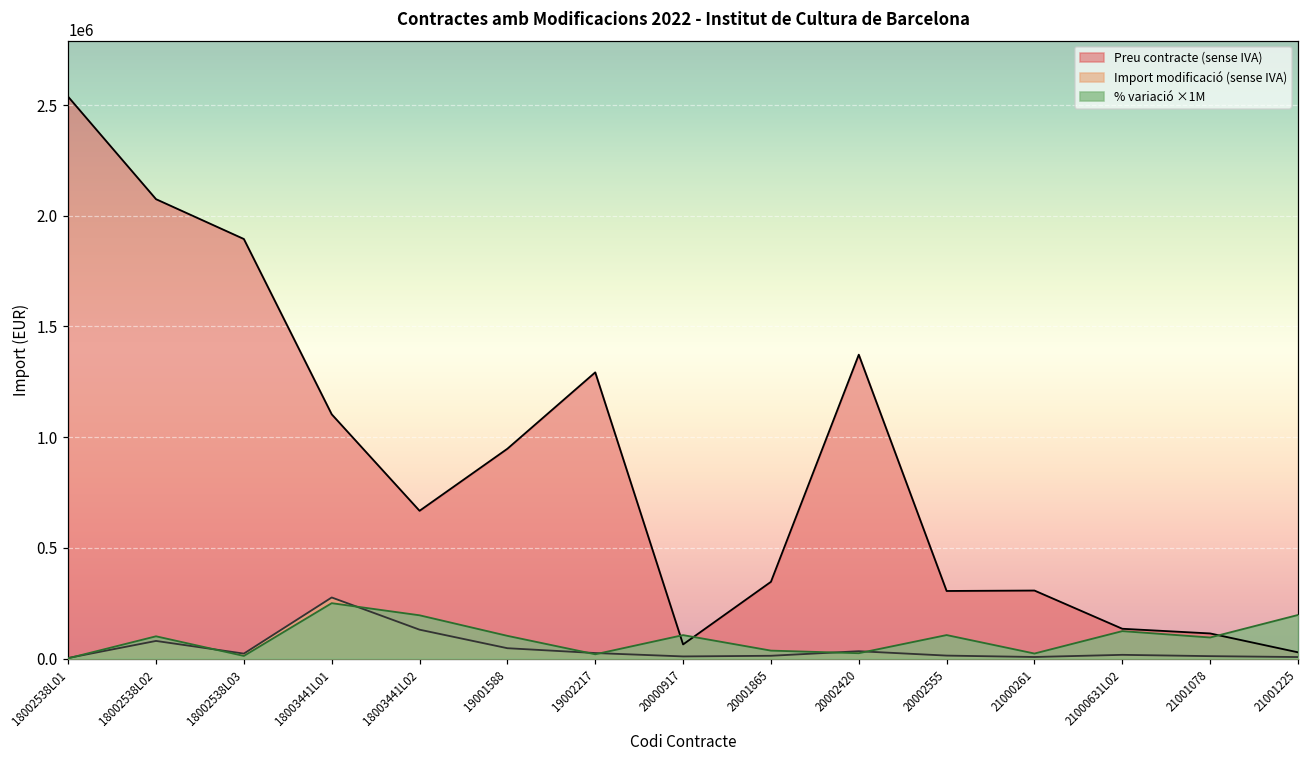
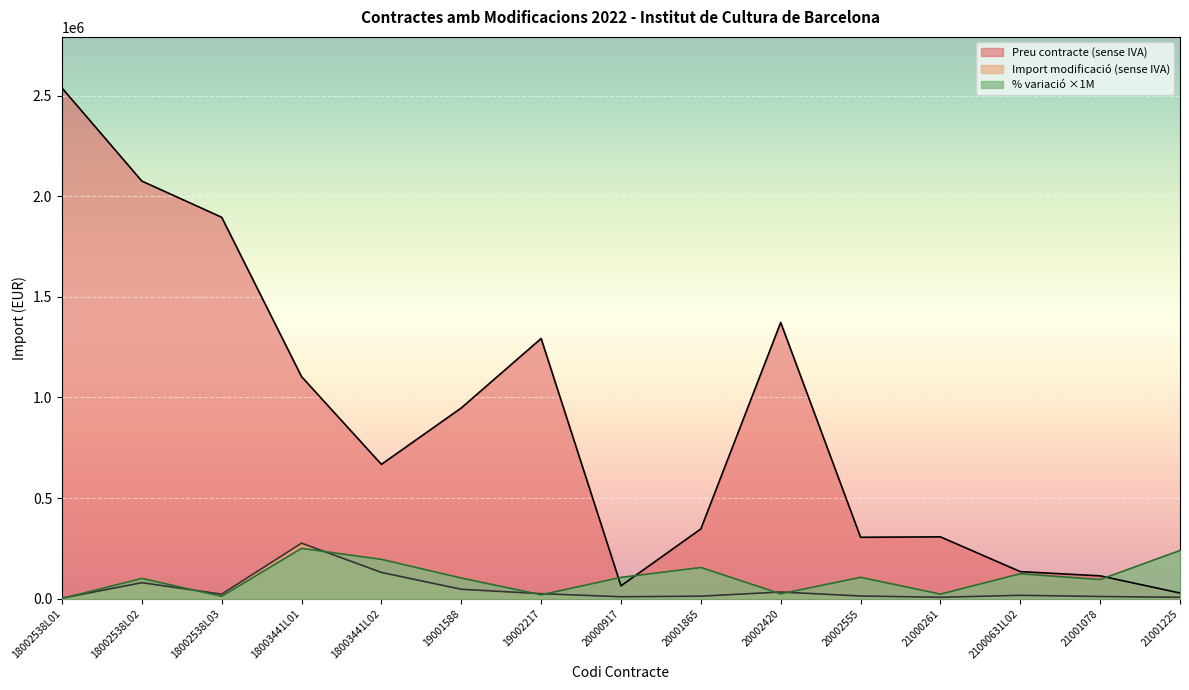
  {
    "% variació ×1M": {
      "18002538L02": 100000,
      "18003441L01": 250000,
      "18003441L02": 200000,
      "19001588": 100000,
      "20000917": 110000,
-     "20001865": 40000,
+     "20001865": 150000,
      "20002555": 110000,
      "21000261": 20000,
      "21001078": 100000,
-     "21001225": 200000
+     "21001225": 240000
    }
  }
